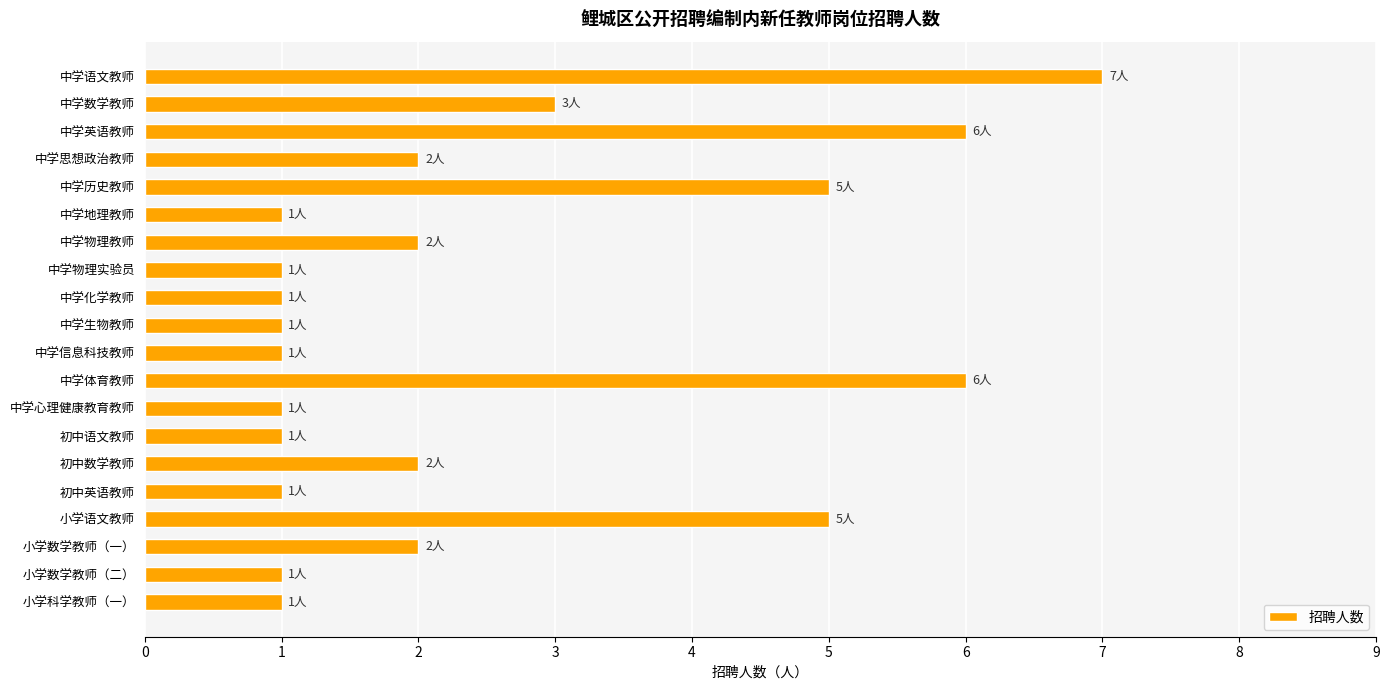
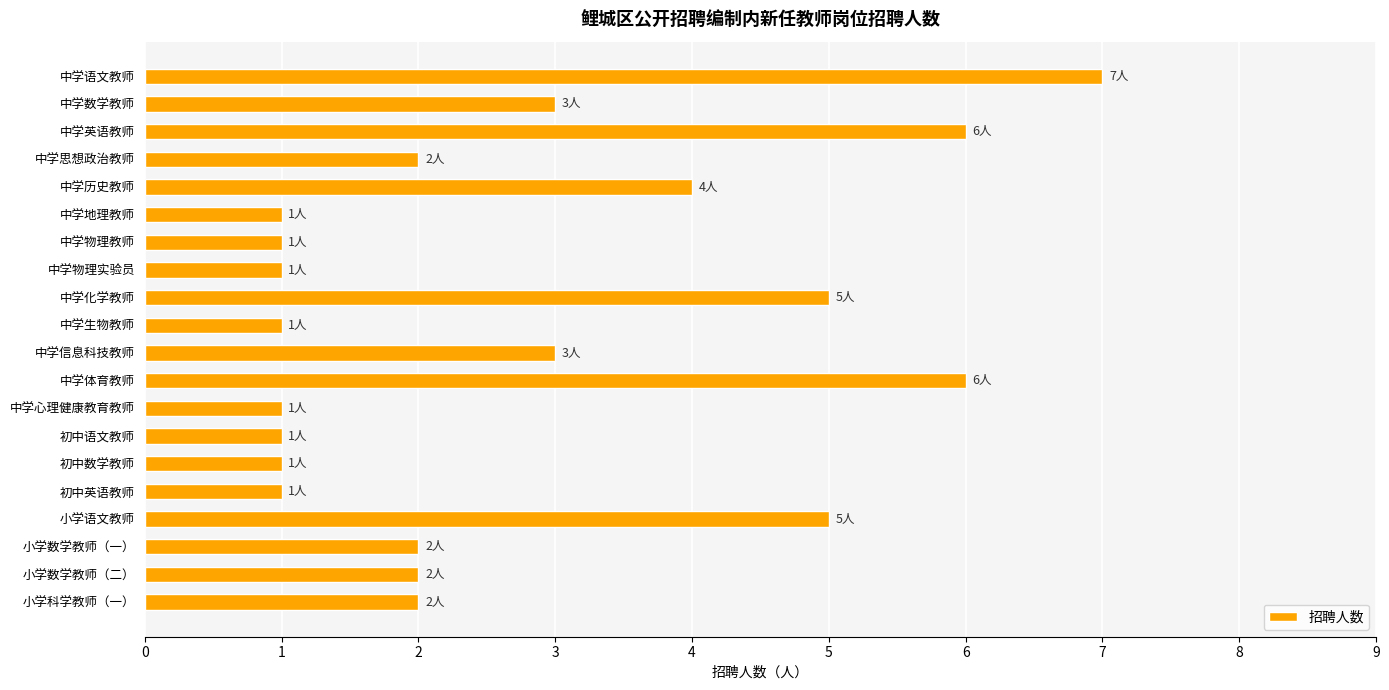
  {
    "中学语文教师": "7人",
    "中学数学教师": "3人",
    "中学英语教师": "6人",
    "中学思想政治教师": "2人",
-   "中学历史教师": "5人",
+   "中学历史教师": "4人",
    "中学地理教师": "1人",
-   "中学物理教师": "2人",
+   "中学物理教师": "1人",
    "中学物理实验员": "1人",
-   "中学化学教师": "1人",
+   "中学化学教师": "5人",
    "中学生物教师": "1人",
-   "中学信息科技教师": "1人",
+   "中学信息科技教师": "3人",
    "中学体育教师": "6人",
    "中学心理健康教育教师": "1人",
    "初中语文教师": "1人",
-   "初中数学教师": "2人",
+   "初中数学教师": "1人",
    "初中英语教师": "1人",
    "小学语文教师": "5人",
    "小学数学教师（一）": "2人",
-   "小学数学教师（二）": "1人",
-   "小学科学教师（一）": "1人"
+   "小学数学教师（二）": "2人",
+   "小学科学教师（一）": "2人"
  }
